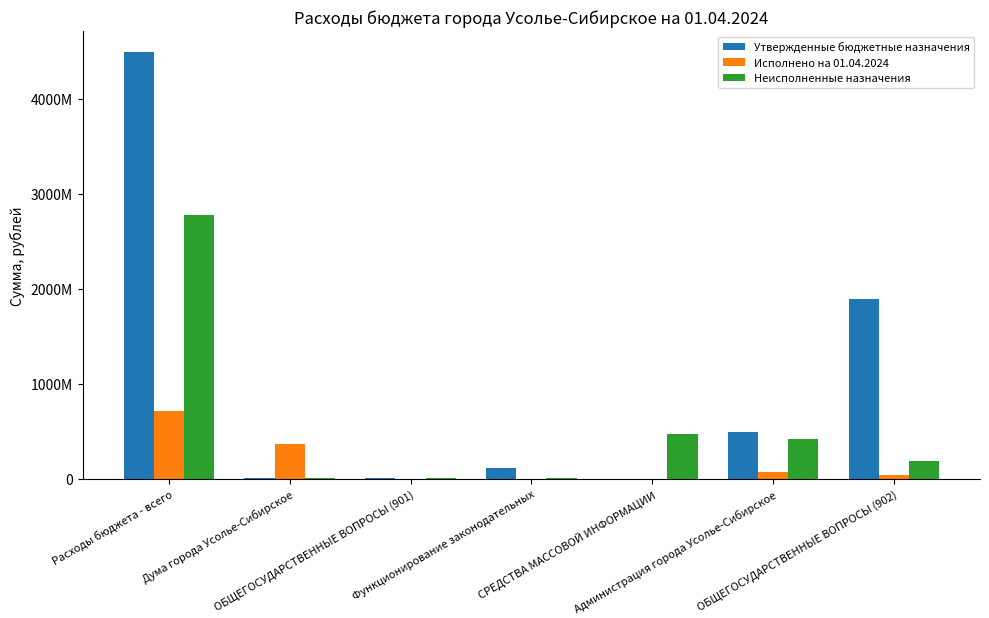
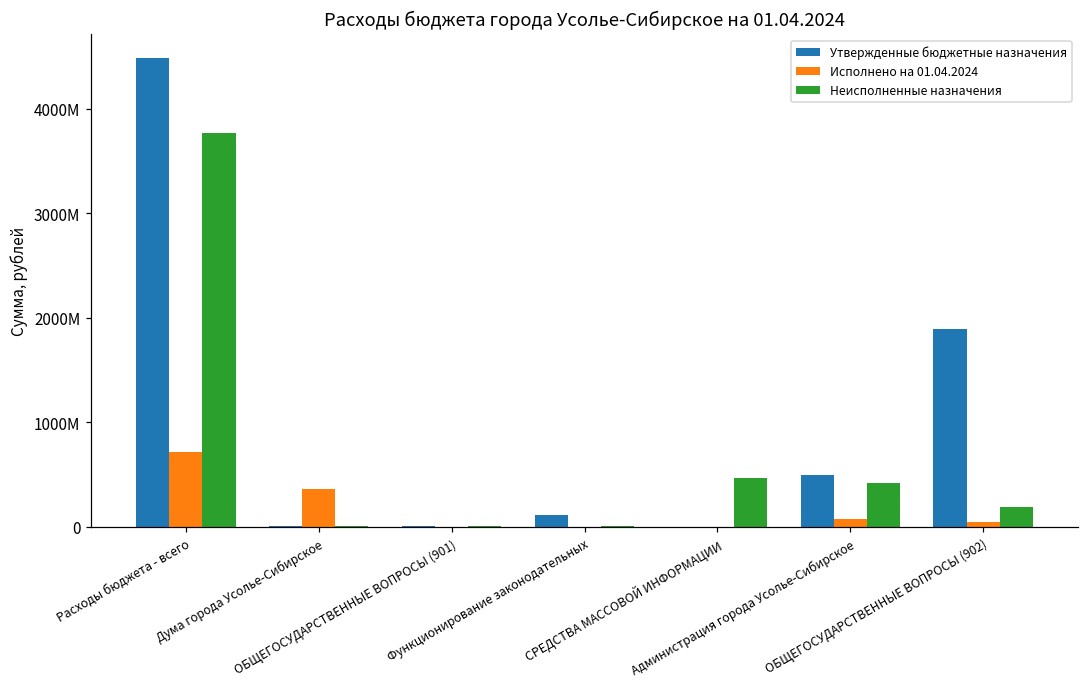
  {
    "Утвержденные бюджетные назначения": {
      "Расходы бюджета - всего": 4500000000,
      "Функционирование законодательных": 100000000,
      "Администрация города Усолье-Сибирское": 500000000,
      "ОБЩЕГОСУДАРСТВЕННЫЕ ВОПРОСЫ (902)": 1900000000
    },
    "Исполнено на 01.04.2024": {
      "Расходы бюджета - всего": 700000000,
      "Дума города Усолье-Сибирское": 400000000,
      "Администрация города Усолье-Сибирское": 100000000,
      "ОБЩЕГОСУДАРСТВЕННЫЕ ВОПРОСЫ (902)": 0
    },
    "Неисполненные назначения": {
-     "Расходы бюджета - всего": 2800000000,
+     "Расходы бюджета - всего": 3800000000,
      "СРЕДСТВА МАССОВОЙ ИНФОРМАЦИИ": 500000000,
      "Администрация города Усолье-Сибирское": 400000000,
      "ОБЩЕГОСУДАРСТВЕННЫЕ ВОПРОСЫ (902)": 200000000
    }
  }
